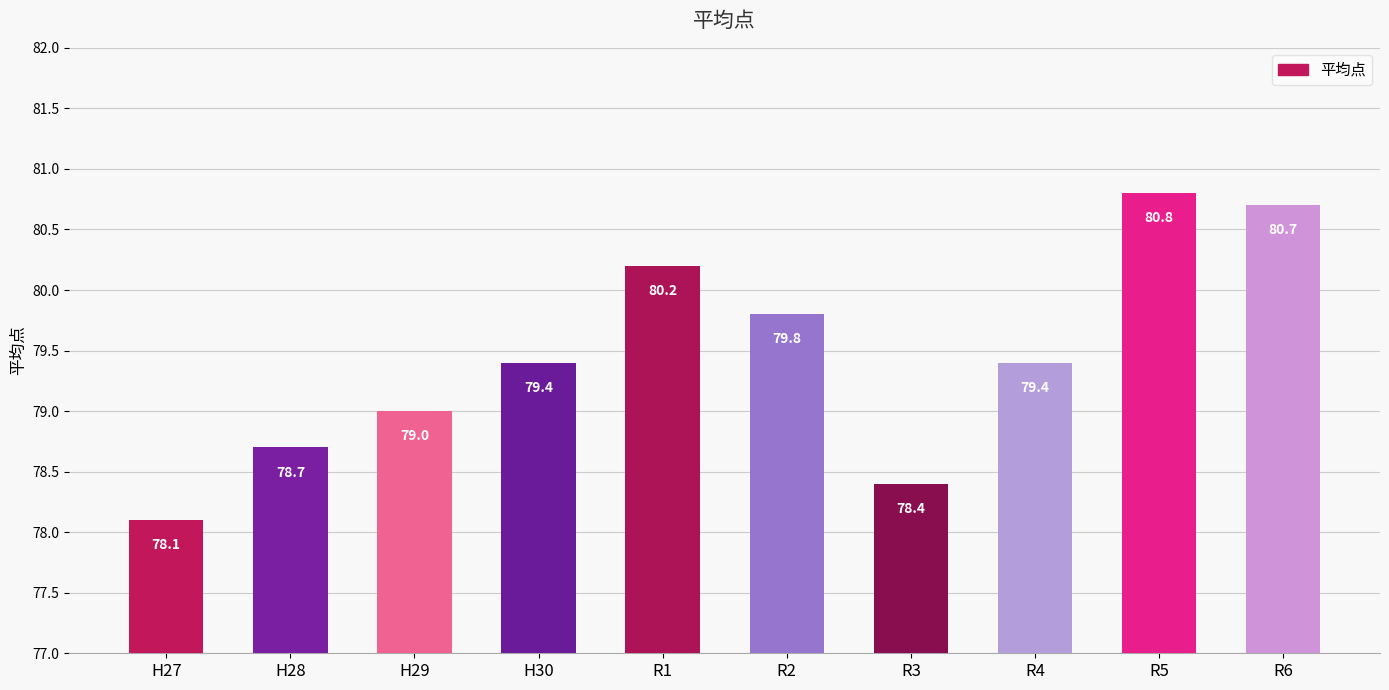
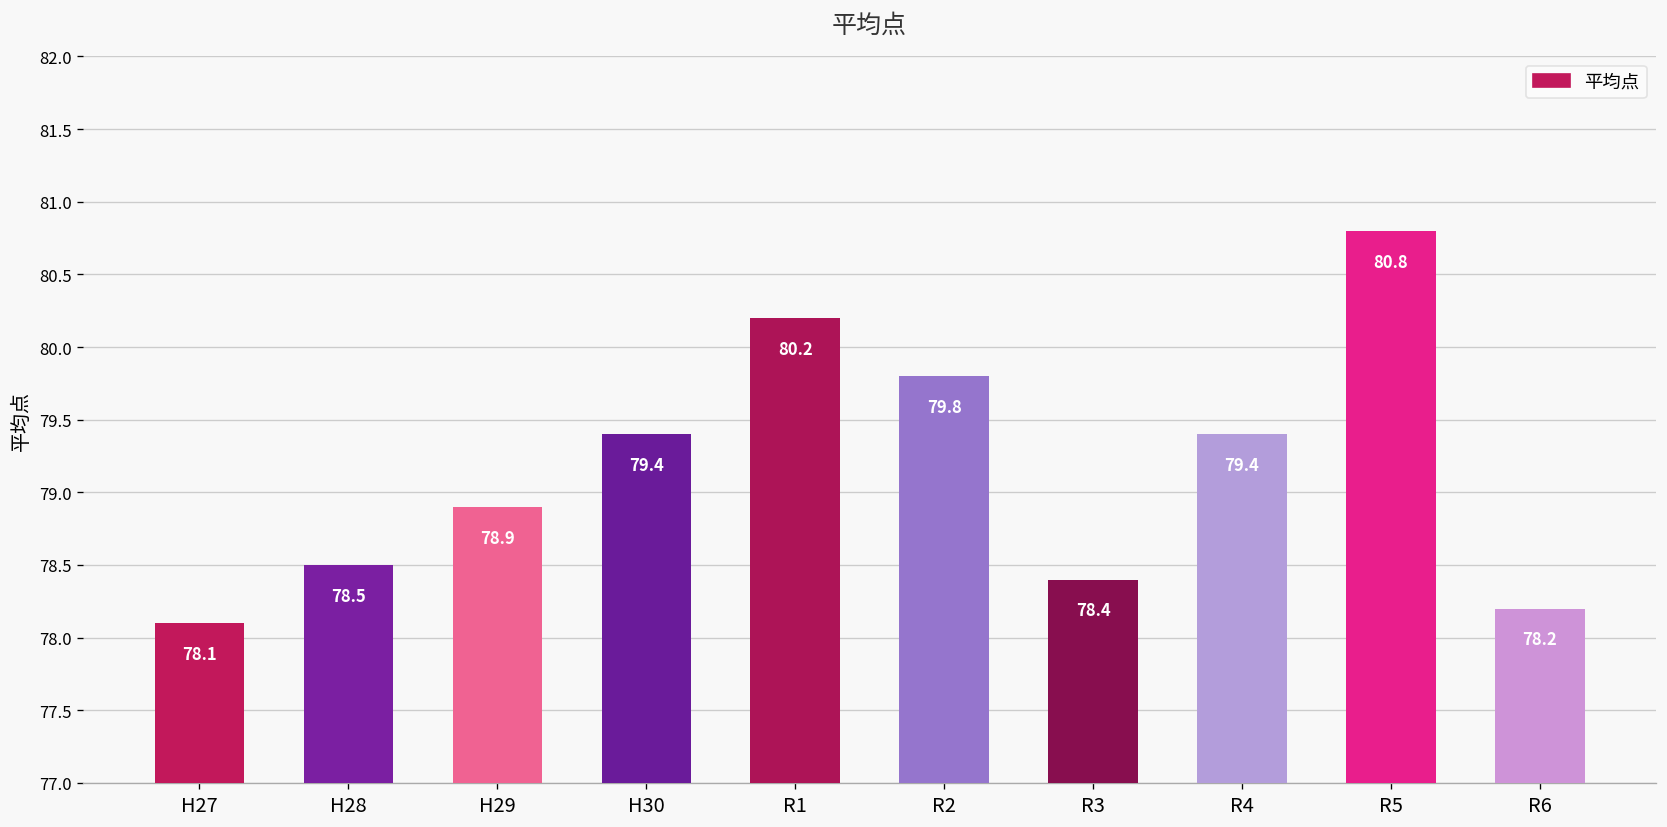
  {
    "H27": 78.1,
-   "H28": 78.7,
-   "H29": 79.0,
+   "H28": 78.5,
+   "H29": 78.9,
    "H30": 79.4,
    "R1": 80.2,
    "R2": 79.8,
    "R3": 78.4,
    "R4": 79.4,
    "R5": 80.8,
-   "R6": 80.7
+   "R6": 78.2
  }
